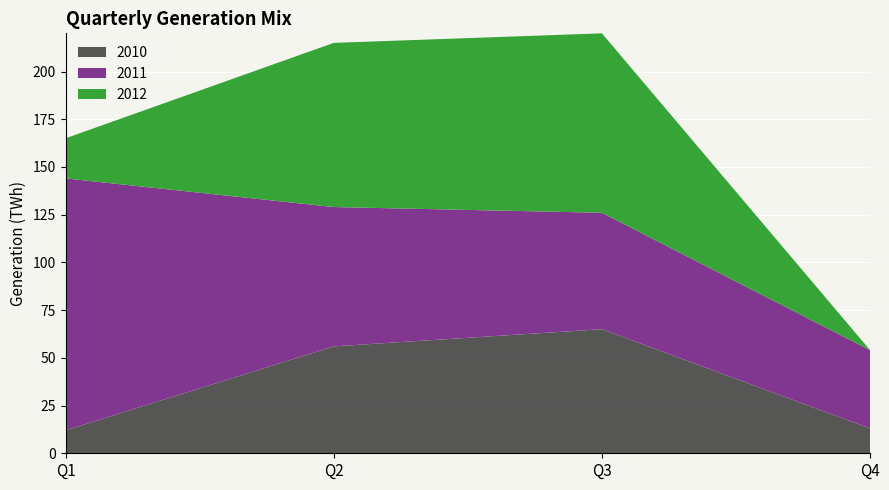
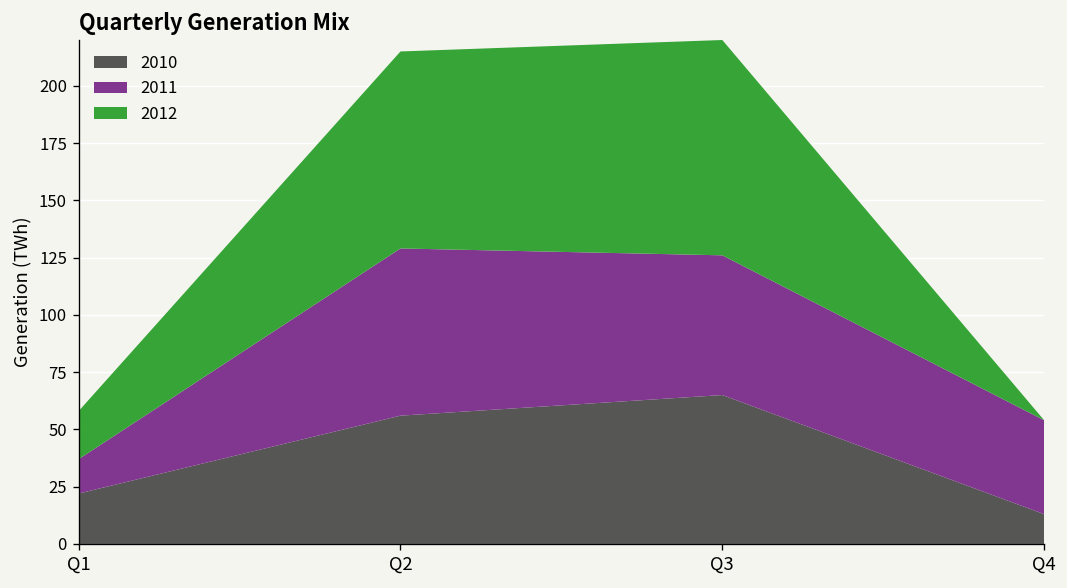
  {
    "2010": {
-     "Q1": 12,
+     "Q1": 22,
      "Q2": 56,
      "Q3": 65,
      "Q4": 13
    },
    "2011": {
-     "Q1": 132,
+     "Q1": 15,
      "Q2": 73,
      "Q3": 61
    },
    "2012": {
      "Q1": 21,
      "Q2": 86,
      "Q3": 94
    }
  }
